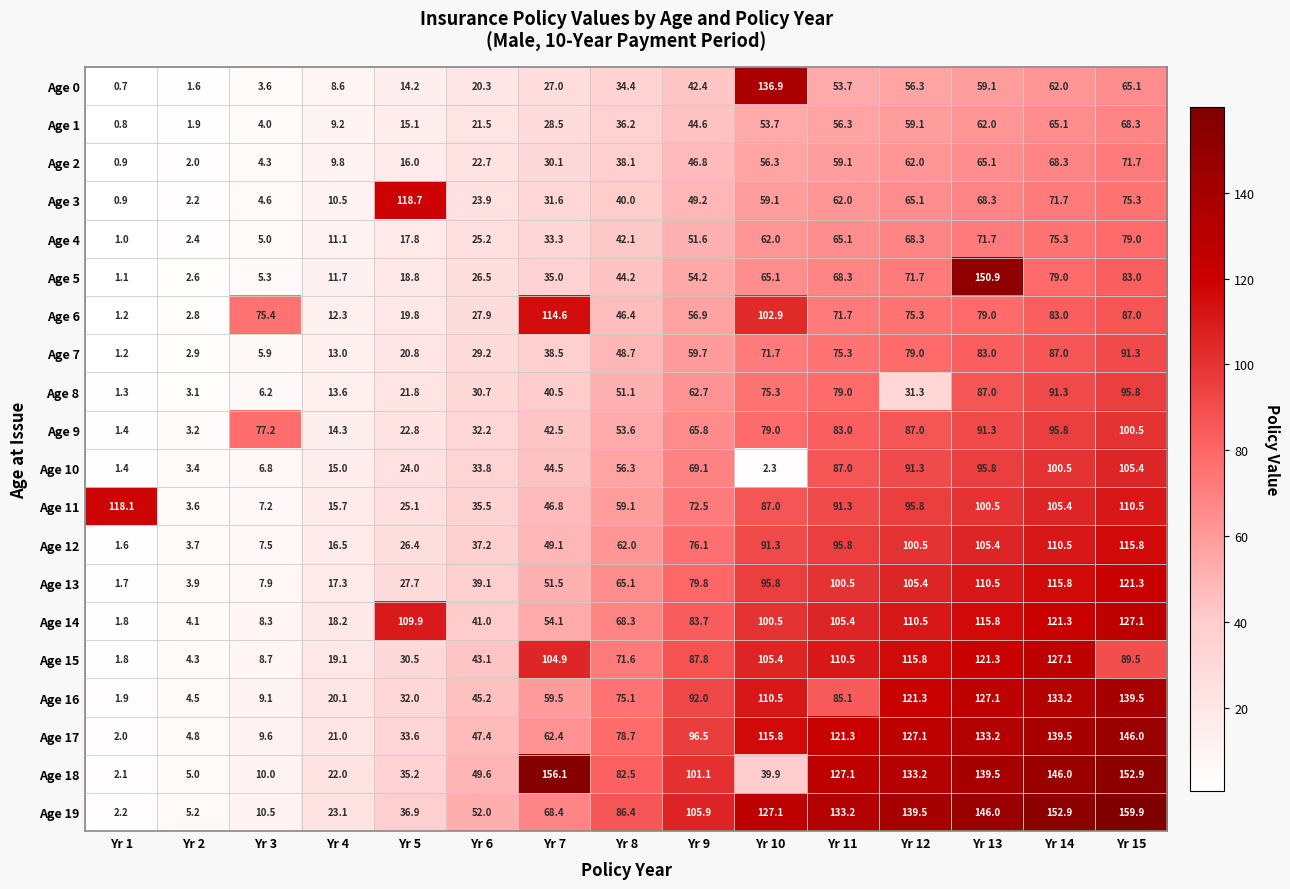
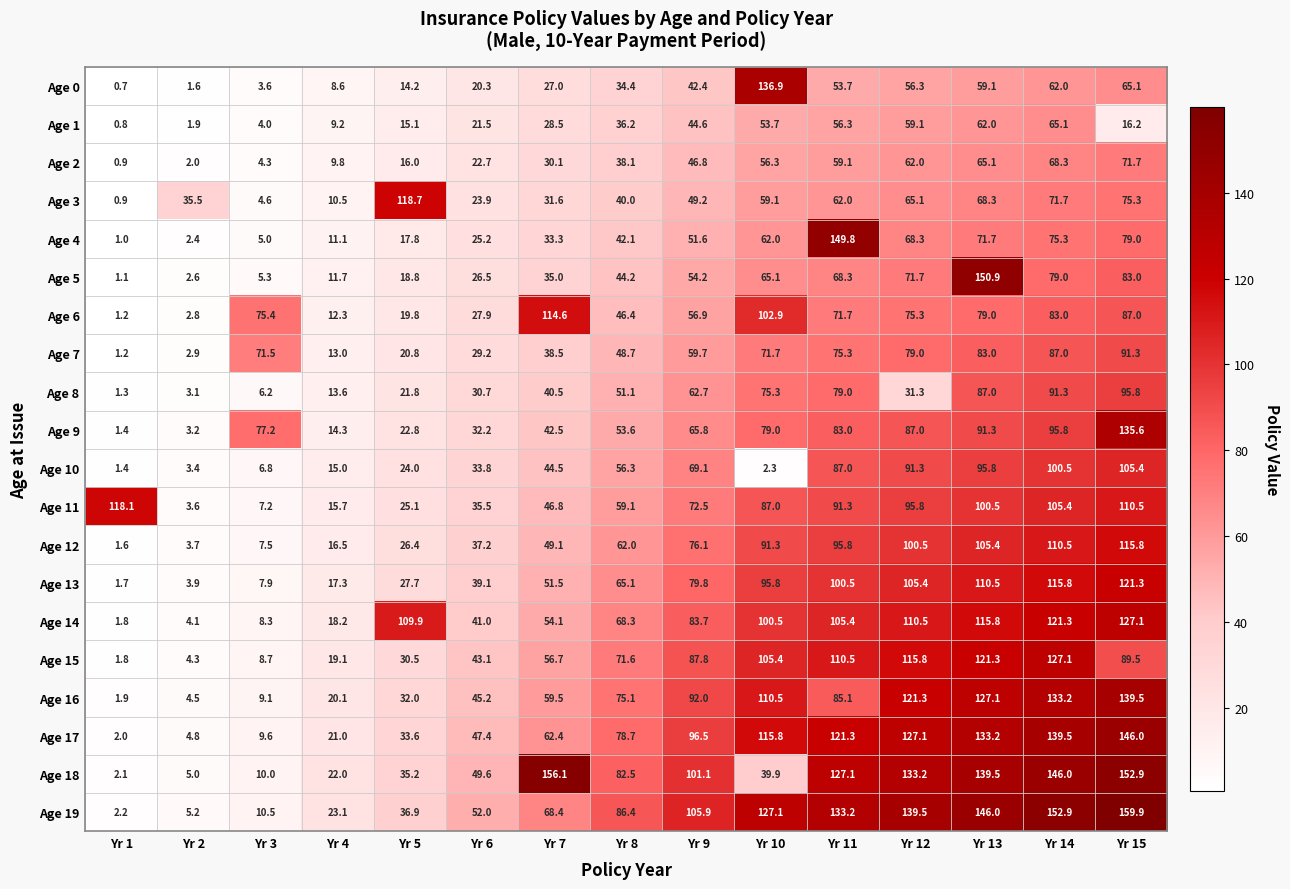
  {
    "Age 1": {
      "Yr 1": 0.8,
      "Yr 2": 1.9,
      "Yr 3": 4.0,
      "Yr 4": 9.2,
      "Yr 5": 15.1,
      "Yr 6": 21.5,
      "Yr 7": 28.5,
      "Yr 8": 36.2,
      "Yr 9": 44.6,
      "Yr 10": 53.7,
      "Yr 11": 56.3,
      "Yr 12": 59.1,
      "Yr 13": 62.0,
      "Yr 14": 65.1,
-     "Yr 15": 68.3
+     "Yr 15": 16.2
    },
    "Age 3": {
      "Yr 1": 0.9,
-     "Yr 2": 2.2,
+     "Yr 2": 35.5,
      "Yr 3": 4.6,
      "Yr 4": 10.5,
      "Yr 5": 118.7,
      "Yr 6": 23.9,
      "Yr 7": 31.6,
      "Yr 8": 40.0,
      "Yr 9": 49.2,
      "Yr 10": 59.1,
      "Yr 11": 62.0,
      "Yr 12": 65.1,
      "Yr 13": 68.3,
      "Yr 14": 71.7,
      "Yr 15": 75.3
    },
    "Age 4": {
      "Yr 1": 1.0,
      "Yr 2": 2.4,
      "Yr 3": 5.0,
      "Yr 4": 11.1,
      "Yr 5": 17.8,
      "Yr 6": 25.2,
      "Yr 7": 33.3,
      "Yr 8": 42.1,
      "Yr 9": 51.6,
      "Yr 10": 62.0,
-     "Yr 11": 65.1,
+     "Yr 11": 149.8,
      "Yr 12": 68.3,
      "Yr 13": 71.7,
      "Yr 14": 75.3,
      "Yr 15": 79.0
    },
    "Age 7": {
      "Yr 1": 1.2,
      "Yr 2": 2.9,
-     "Yr 3": 5.9,
+     "Yr 3": 71.5,
      "Yr 4": 13.0,
      "Yr 5": 20.8,
      "Yr 6": 29.2,
      "Yr 7": 38.5,
      "Yr 8": 48.7,
      "Yr 9": 59.7,
      "Yr 10": 71.7,
      "Yr 11": 75.3,
      "Yr 12": 79.0,
      "Yr 13": 83.0,
      "Yr 14": 87.0,
      "Yr 15": 91.3
    },
    "Age 9": {
      "Yr 1": 1.4,
      "Yr 2": 3.2,
      "Yr 3": 77.2,
      "Yr 4": 14.3,
      "Yr 5": 22.8,
      "Yr 6": 32.2,
      "Yr 7": 42.5,
      "Yr 8": 53.6,
      "Yr 9": 65.8,
      "Yr 10": 79.0,
      "Yr 11": 83.0,
      "Yr 12": 87.0,
      "Yr 13": 91.3,
      "Yr 14": 95.8,
-     "Yr 15": 100.5
+     "Yr 15": 135.6
    },
    "Age 15": {
      "Yr 1": 1.8,
      "Yr 2": 4.3,
      "Yr 3": 8.7,
      "Yr 4": 19.1,
      "Yr 5": 30.5,
      "Yr 6": 43.1,
-     "Yr 7": 104.9,
+     "Yr 7": 56.7,
      "Yr 8": 71.6,
      "Yr 9": 87.8,
      "Yr 10": 105.4,
      "Yr 11": 110.5,
      "Yr 12": 115.8,
      "Yr 13": 121.3,
      "Yr 14": 127.1,
      "Yr 15": 89.5
    }
  }
